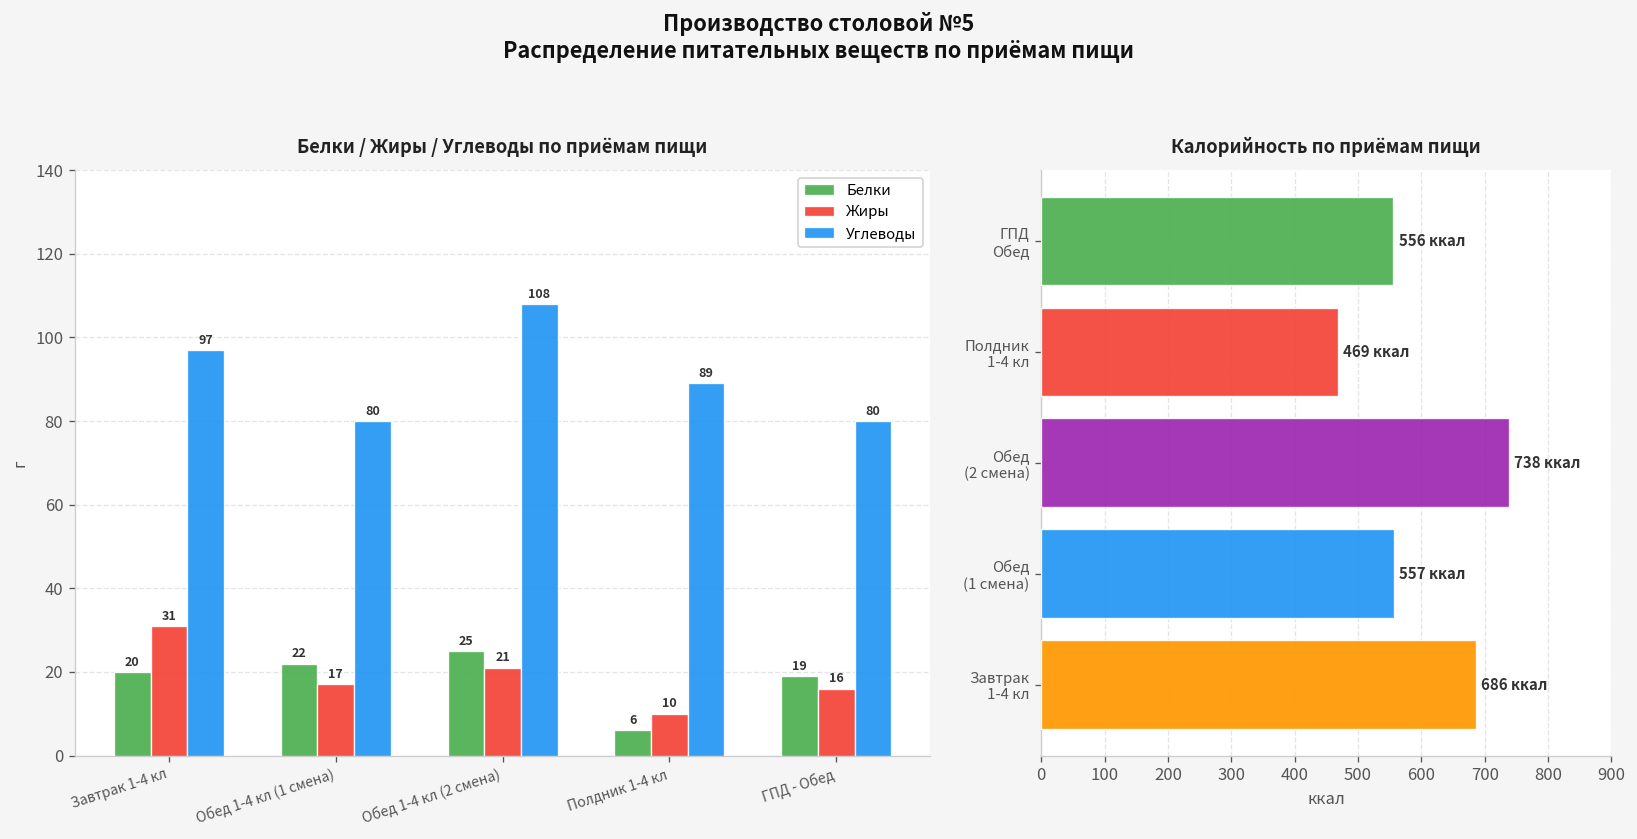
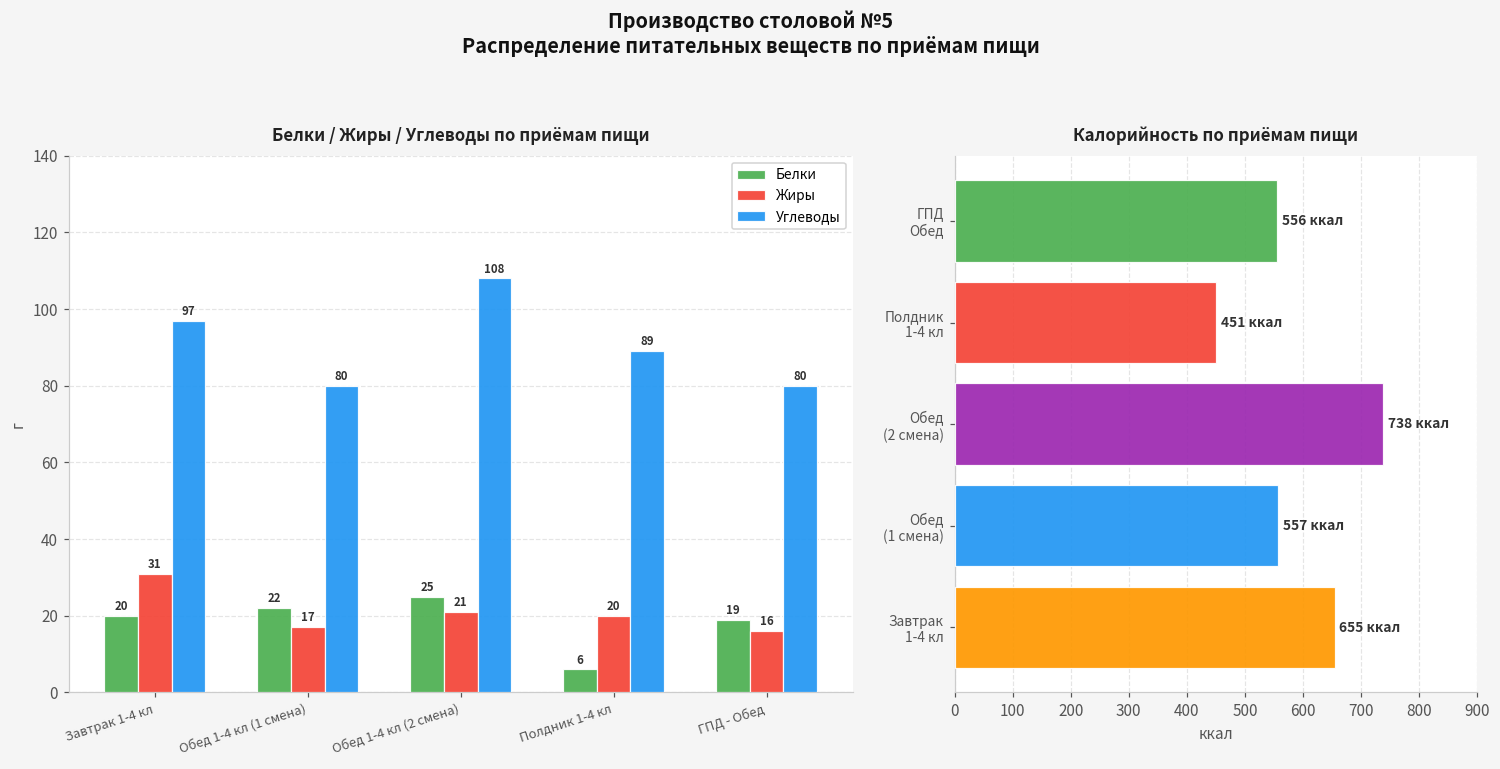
  {
    "Белки / Жиры / Углеводы по приёмам пищи": {
      "Белки": {
        "Завтрак 1-4 кл": 20,
        "Обед 1-4 кл (1 смена)": 22,
        "Обед 1-4 кл (2 смена)": 25,
        "Полдник 1-4 кл": 6,
        "ГПД - Обед": 19
      },
      "Жиры": {
        "Завтрак 1-4 кл": 31,
        "Обед 1-4 кл (1 смена)": 17,
        "Обед 1-4 кл (2 смена)": 21,
-       "Полдник 1-4 кл": 10,
+       "Полдник 1-4 кл": 20,
        "ГПД - Обед": 16
      },
      "Углеводы": {
        "Завтрак 1-4 кл": 97,
        "Обед 1-4 кл (1 смена)": 80,
        "Обед 1-4 кл (2 смена)": 108,
        "Полдник 1-4 кл": 89,
        "ГПД - Обед": 80
      }
    },
    "Калорийность по приёмам пищи": {
      "ГПД Обед": 556,
-     "Полдник 1-4 кл": 469,
+     "Полдник 1-4 кл": 451,
      "Обед (2 смена)": 738,
      "Обед (1 смена)": 557,
-     "Завтрак 1-4 кл": 686
+     "Завтрак 1-4 кл": 655
    }
  }
